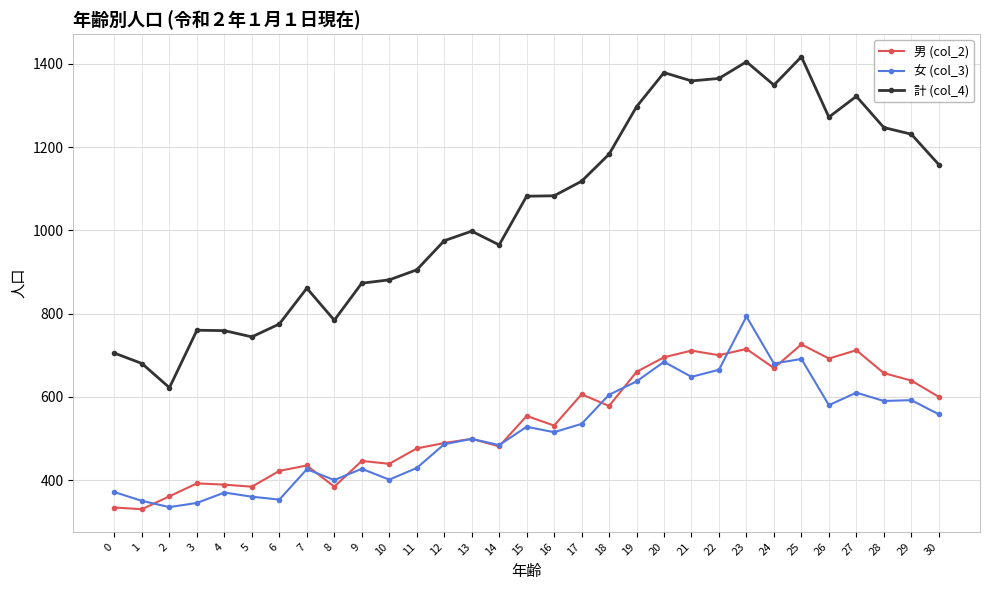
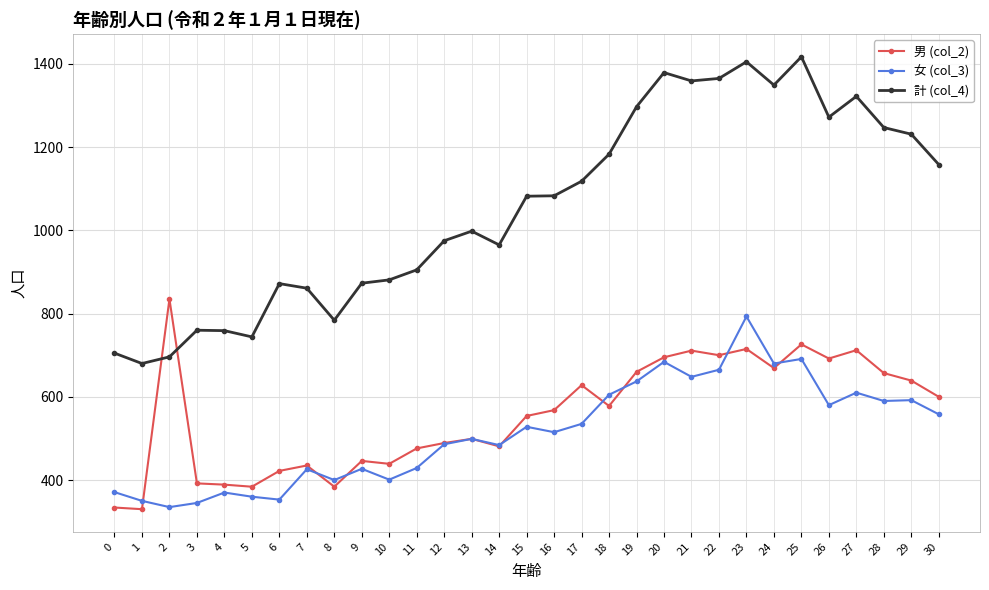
  {
    "男 (col_2)": {
      "0": 330,
      "1": 330,
-     "2": 360,
+     "2": 840,
      "3": 390,
      "4": 390,
      "5": 380,
      "6": 420,
      "7": 440,
      "8": 380,
      "9": 450,
      "10": 440,
      "11": 480,
      "15": 550,
-     "16": 530,
-     "17": 610,
+     "16": 570,
+     "17": 630,
      "18": 580,
      "19": 660,
      "20": 700,
      "21": 710,
      "22": 700,
      "23": 720,
      "24": 670,
      "25": 730,
      "26": 690,
      "27": 710,
      "28": 660,
      "29": 640,
      "30": 600
    },
    "女 (col_3)": {
      "0": 370,
      "1": 350,
      "2": 340,
      "3": 350,
      "4": 370,
      "5": 360,
      "6": 350,
      "7": 430,
      "8": 400,
      "9": 430,
      "10": 400,
      "11": 430,
      "15": 530,
      "16": 520,
      "17": 540,
      "18": 610,
      "19": 640,
      "20": 680,
      "21": 650,
      "22": 670,
      "23": 790,
      "24": 680,
      "25": 690,
      "26": 580,
      "27": 610,
      "28": 590,
      "29": 590,
      "30": 560
    },
    "計 (col_4)": {
      "0": 710,
      "1": 680,
-     "2": 620,
+     "2": 700,
      "3": 760,
      "4": 760,
      "5": 740,
-     "6": 780,
+     "6": 870,
      "7": 860,
      "8": 780,
      "9": 870,
      "10": 880,
      "11": 910,
      "12": 980,
      "13": 1000,
      "14": 970,
      "15": 1080,
      "16": 1080,
      "17": 1120,
      "18": 1180,
      "19": 1300,
      "20": 1380,
      "21": 1360,
      "22": 1370,
      "23": 1410,
      "24": 1350,
      "25": 1420,
      "26": 1270,
      "27": 1320,
      "28": 1250,
      "29": 1230,
      "30": 1160
    }
  }
